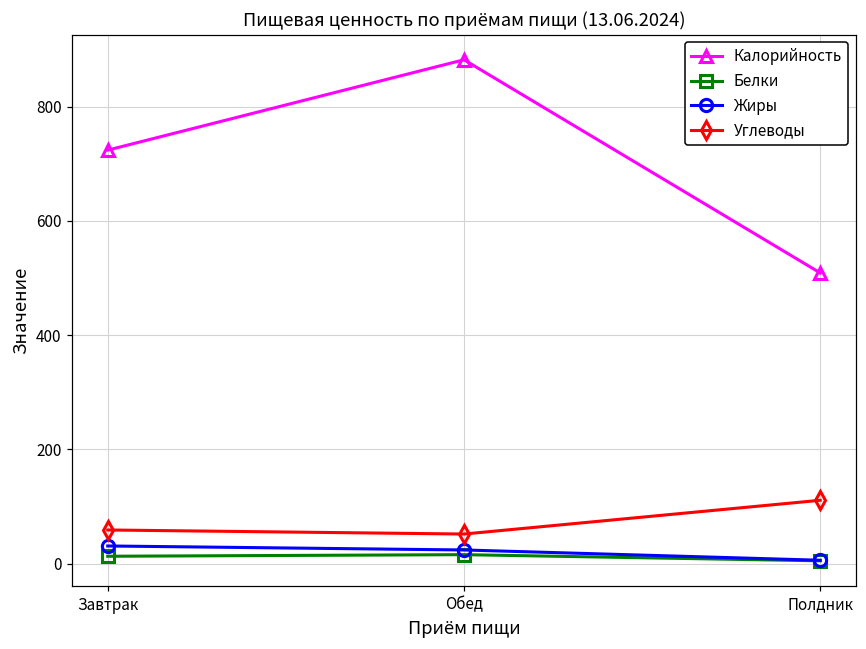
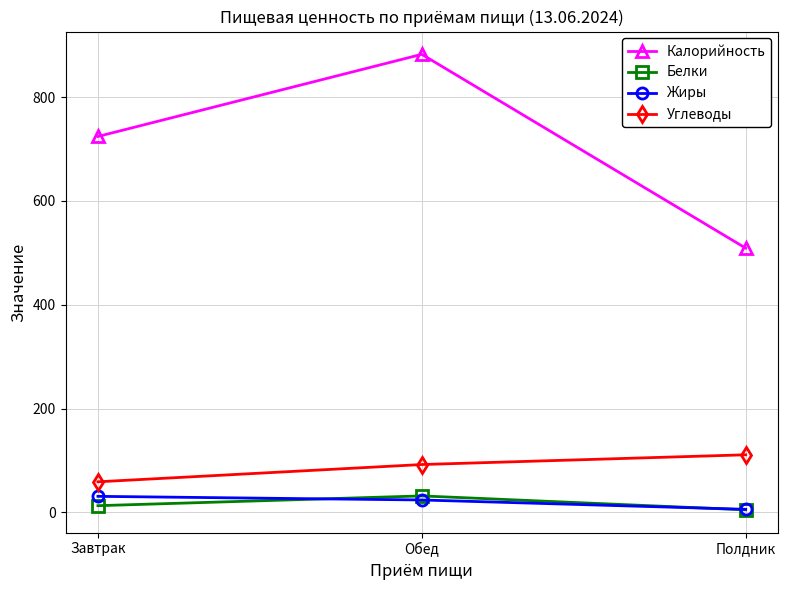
  {
    "Калорийность": {
      "Завтрак": 720,
      "Обед": 880,
      "Полдник": 510
    },
    "Белки": {
      "Завтрак": 10,
-     "Обед": 20
+     "Обед": 30
    },
    "Жиры": {
      "Завтрак": 30,
      "Обед": 20
    },
    "Углеводы": {
      "Завтрак": 60,
-     "Обед": 50,
+     "Обед": 90,
      "Полдник": 110
    }
  }
